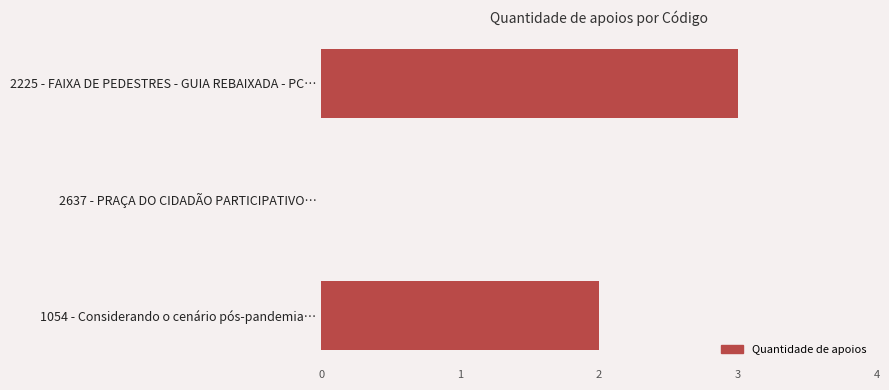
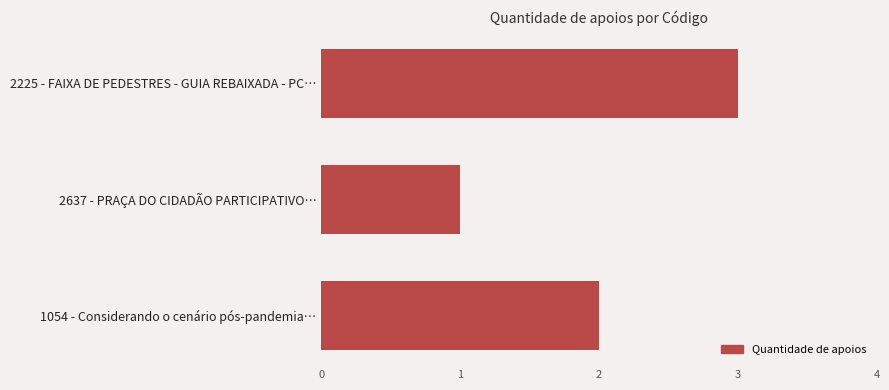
  {
    "2225 - FAIXA DE PEDESTRES - GUIA REBAIXADA - PC…": 3,
-   "2637 - PRAÇA DO CIDADÃO PARTICIPATIVO…": 0,
+   "2637 - PRAÇA DO CIDADÃO PARTICIPATIVO…": 1,
    "1054 - Considerando o cenário pós-pandemia…": 2
  }
